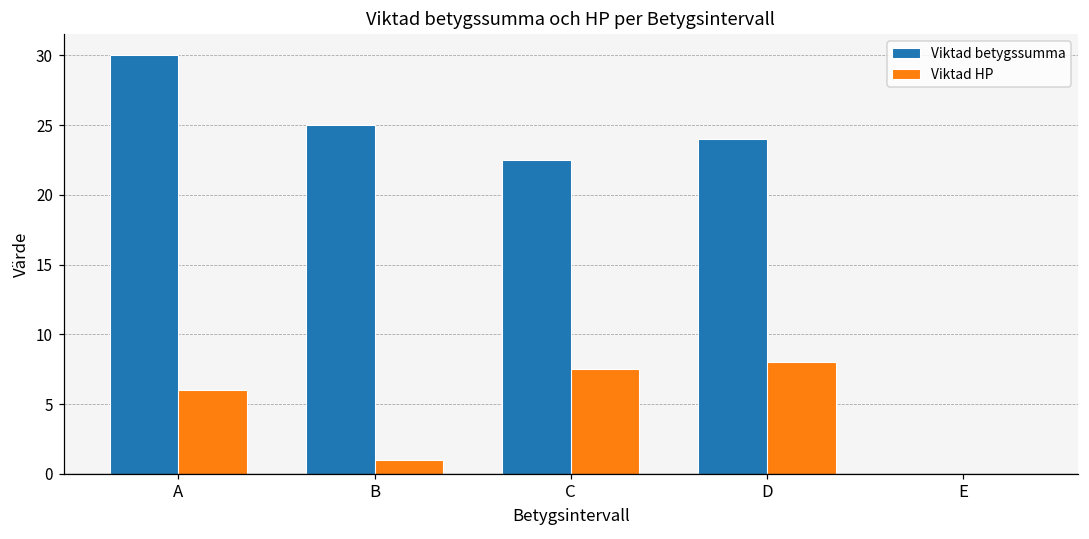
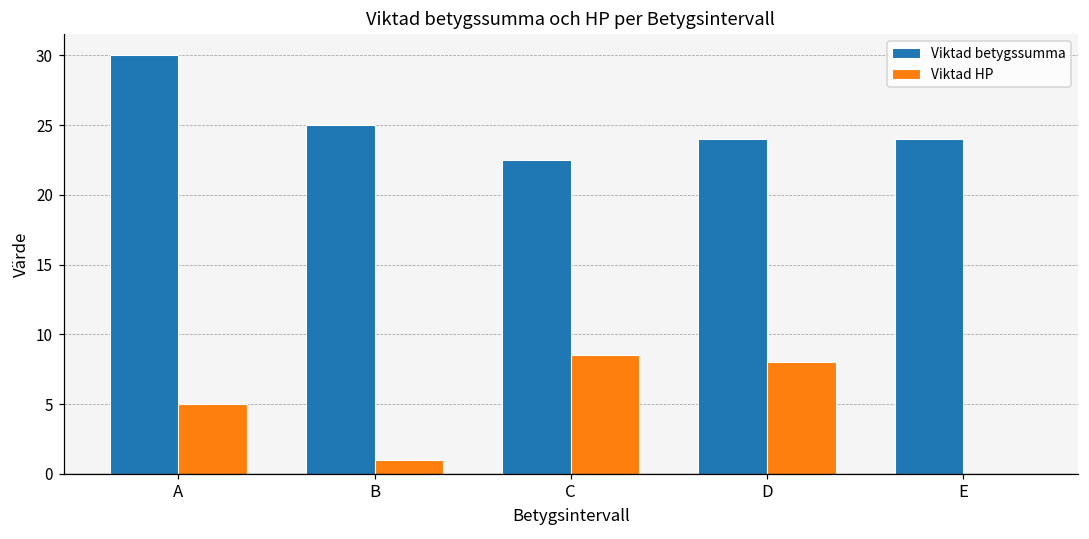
  {
    "Viktad betygssumma": {
      "A": 30,
      "B": 25,
      "C": 22.5,
      "D": 24,
-     "E": 0
+     "E": 24
    },
    "Viktad HP": {
-     "A": 6,
+     "A": 5,
      "B": 1.0,
-     "C": 7.5,
+     "C": 8.5,
      "D": 8.0,
      "E": 0.0
    }
  }
